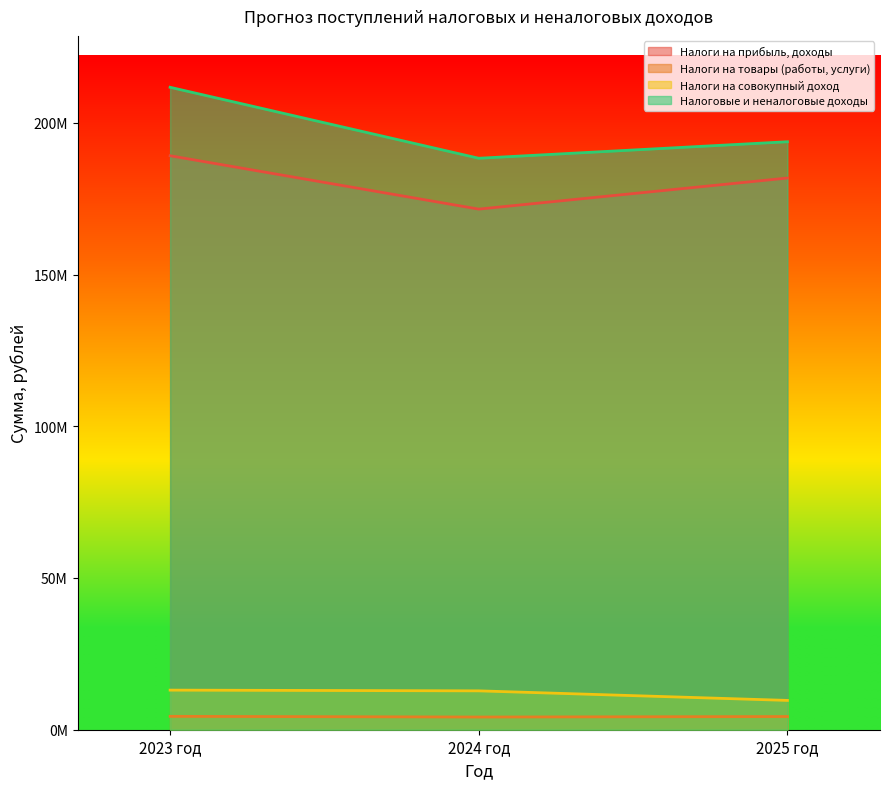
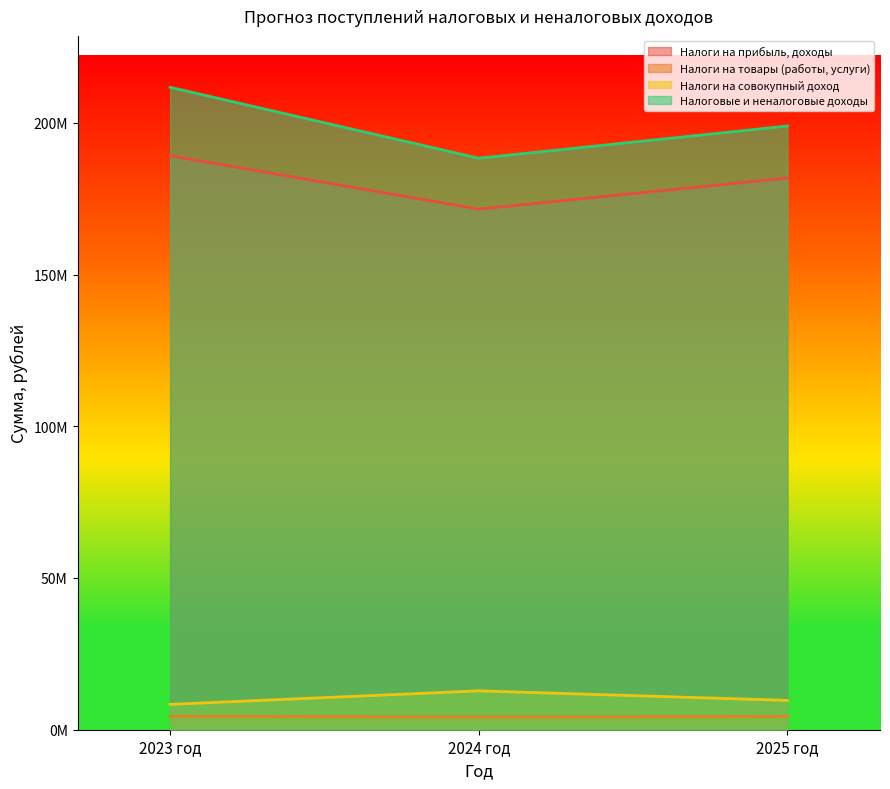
  {
    "Налоги на совокупный доход": {
-     "2023 год": 13000000,
+     "2023 год": 8000000,
      "2024 год": 13000000,
      "2025 год": 10000000
    },
    "Налоговые и неналоговые доходы": {
      "2023 год": 212000000,
      "2024 год": 188000000,
-     "2025 год": 194000000
+     "2025 год": 199000000
    }
  }
